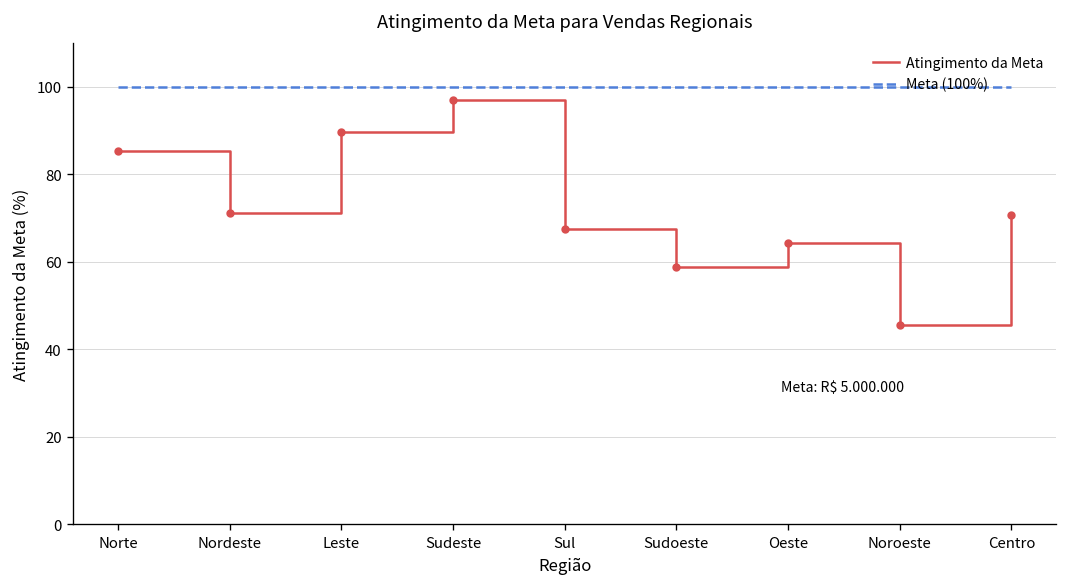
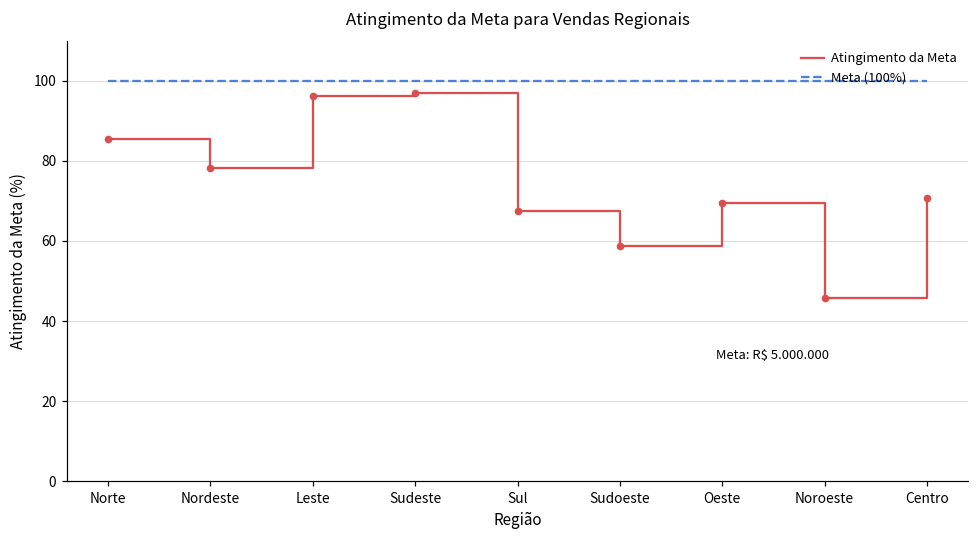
  {
    "Atingimento da Meta": {
      "Norte": 85,
-     "Nordeste": 71,
-     "Leste": 90,
+     "Nordeste": 78,
+     "Leste": 96,
      "Sudeste": 97,
      "Sul": 67,
      "Sudoeste": 59,
-     "Oeste": 64,
+     "Oeste": 69,
      "Noroeste": 46,
      "Centro": 71
    },
    "Meta (100%)": {
      "Norte": 100,
      "Nordeste": 100,
      "Leste": 100,
      "Sudeste": 100,
      "Sul": 100,
      "Sudoeste": 100,
      "Oeste": 100,
      "Noroeste": 100,
      "Centro": 100
    }
  }
